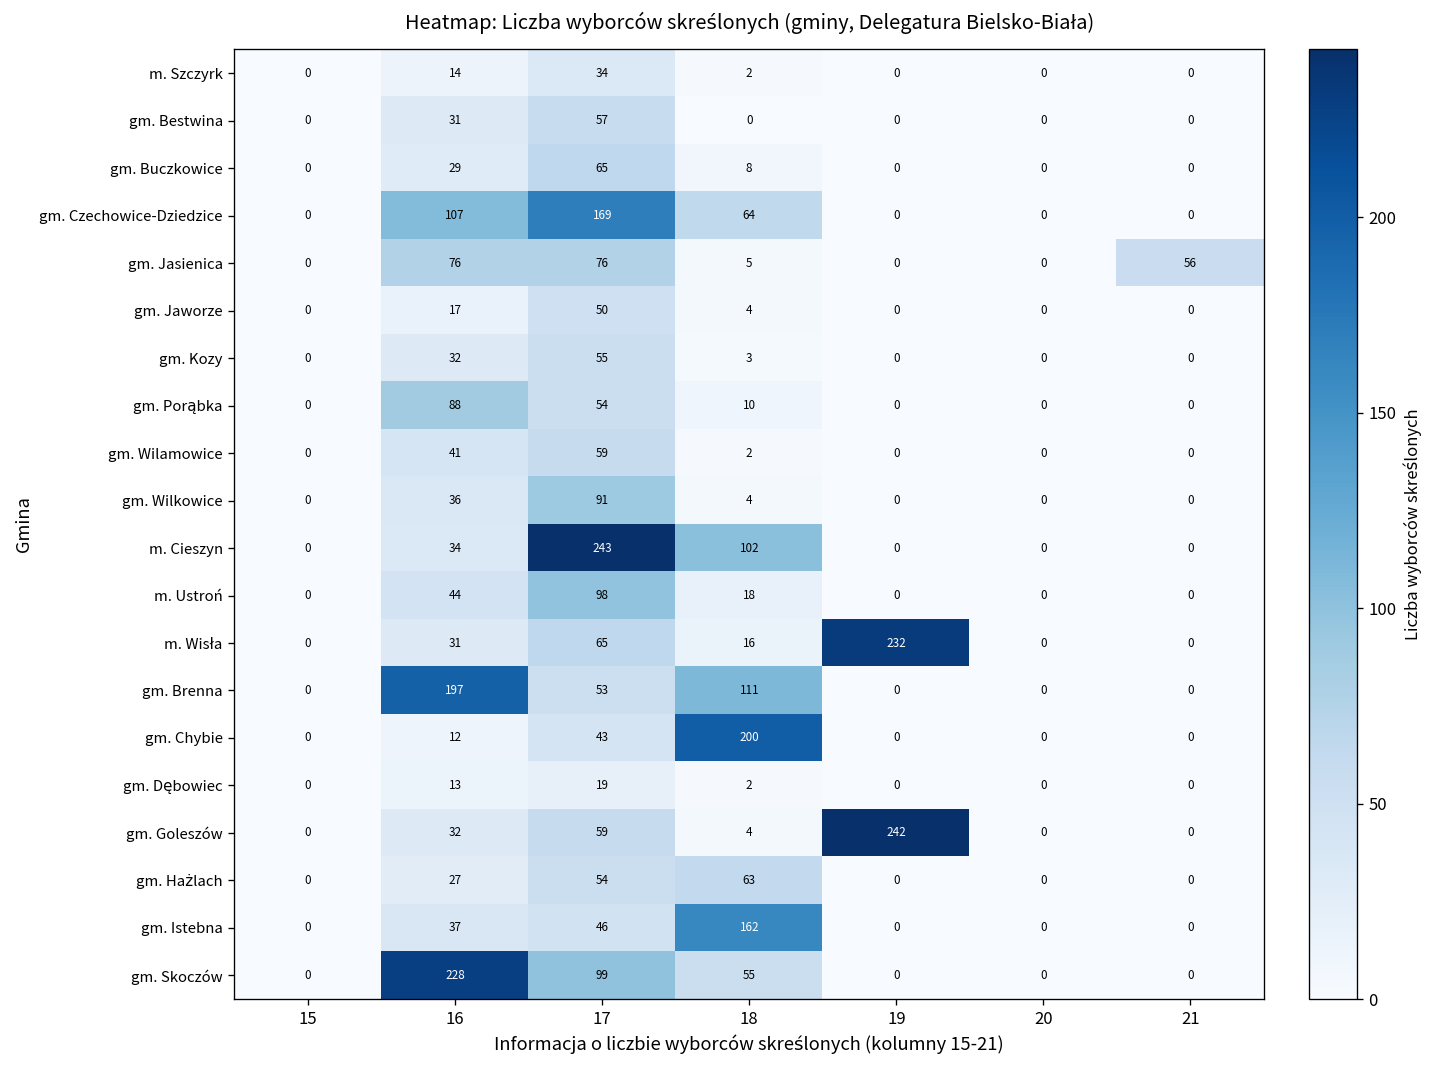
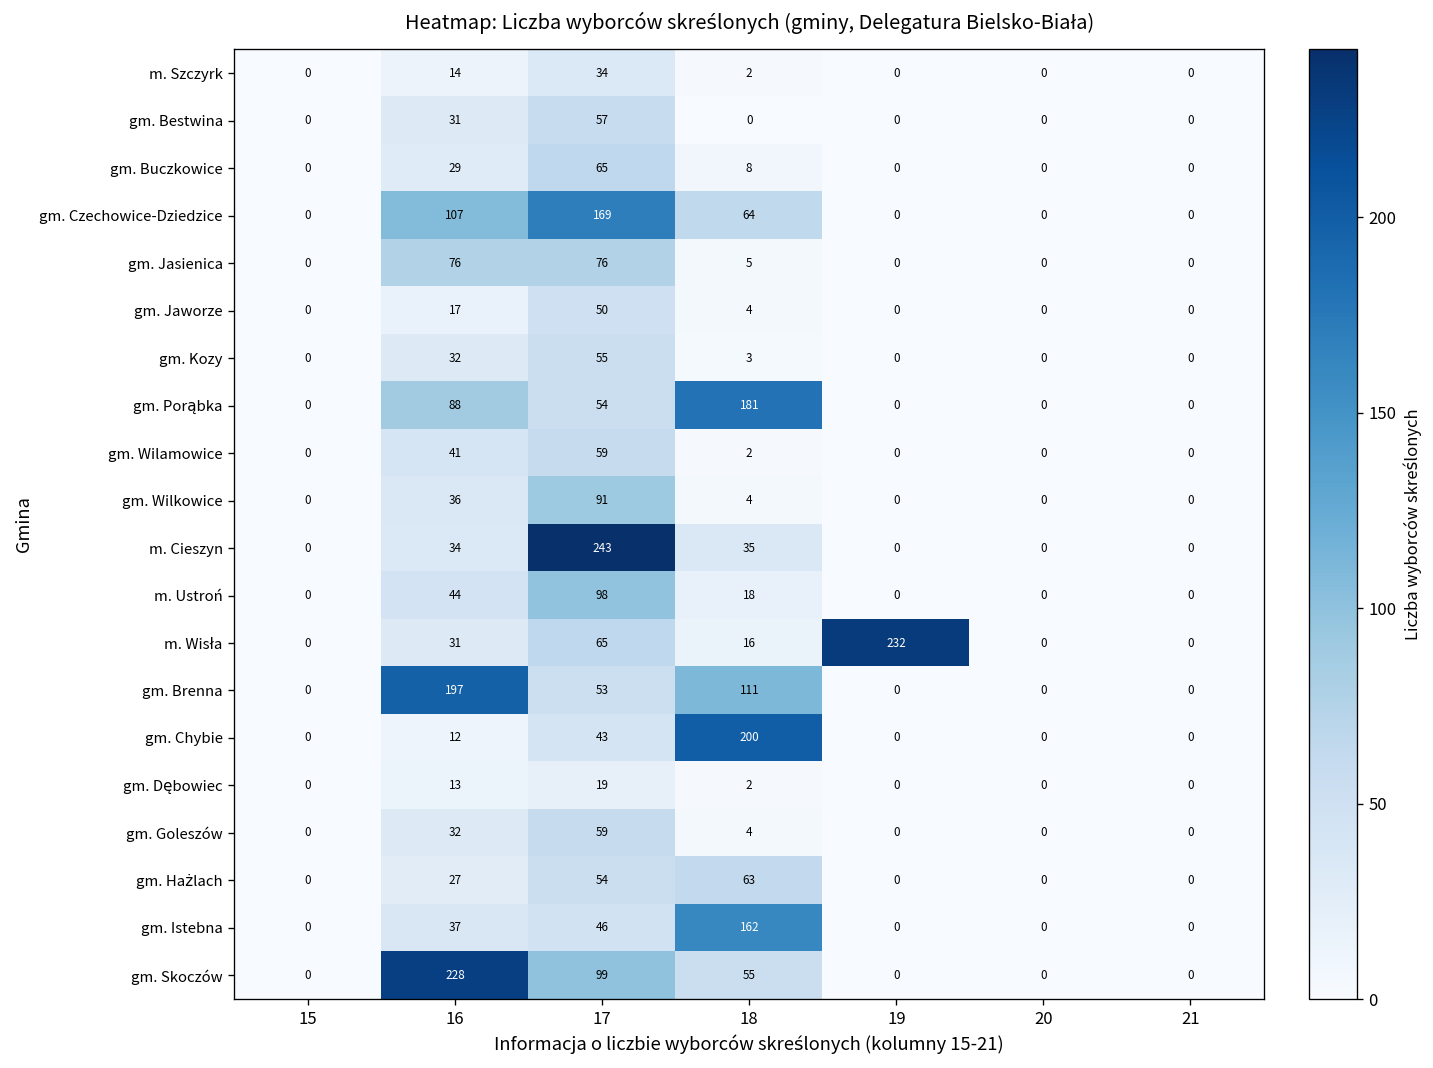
  {
    "m. Szczyrk": {
      "15": 0,
      "16": 14,
      "17": 34,
      "18": 2,
      "19": 0,
      "20": 0,
      "21": 0
    },
    "gm. Bestwina": {
      "15": 0,
      "16": 31,
      "17": 57,
      "18": 0,
      "19": 0,
      "20": 0,
      "21": 0
    },
    "gm. Buczkowice": {
      "15": 0,
      "16": 29,
      "17": 65,
      "18": 8,
      "19": 0,
      "20": 0,
      "21": 0
    },
    "gm. Czechowice-Dziedzice": {
      "15": 0,
      "16": 107,
      "17": 169,
      "18": 64,
      "19": 0,
      "20": 0,
      "21": 0
    },
    "gm. Jasienica": {
      "15": 0,
      "16": 76,
      "17": 76,
      "18": 5,
      "19": 0,
      "20": 0,
-     "21": 56
+     "21": 0
    },
    "gm. Jaworze": {
      "15": 0,
      "16": 17,
      "17": 50,
      "18": 4,
      "19": 0,
      "20": 0,
      "21": 0
    },
    "gm. Kozy": {
      "15": 0,
      "16": 32,
      "17": 55,
      "18": 3,
      "19": 0,
      "20": 0,
      "21": 0
    },
    "gm. Porąbka": {
      "15": 0,
      "16": 88,
      "17": 54,
-     "18": 10,
+     "18": 181,
      "19": 0,
      "20": 0,
      "21": 0
    },
    "gm. Wilamowice": {
      "15": 0,
      "16": 41,
      "17": 59,
      "18": 2,
      "19": 0,
      "20": 0,
      "21": 0
    },
    "gm. Wilkowice": {
      "15": 0,
      "16": 36,
      "17": 91,
      "18": 4,
      "19": 0,
      "20": 0,
      "21": 0
    },
    "m. Cieszyn": {
      "15": 0,
      "16": 34,
      "17": 243,
-     "18": 102,
+     "18": 35,
      "19": 0,
      "20": 0,
      "21": 0
    },
    "m. Ustroń": {
      "15": 0,
      "16": 44,
      "17": 98,
      "18": 18,
      "19": 0,
      "20": 0,
      "21": 0
    },
    "m. Wisła": {
      "15": 0,
      "16": 31,
      "17": 65,
      "18": 16,
      "19": 232,
      "20": 0,
      "21": 0
    },
    "gm. Brenna": {
      "15": 0,
      "16": 197,
      "17": 53,
      "18": 111,
      "19": 0,
      "20": 0,
      "21": 0
    },
    "gm. Chybie": {
      "15": 0,
      "16": 12,
      "17": 43,
      "18": 200,
      "19": 0,
      "20": 0,
      "21": 0
    },
    "gm. Dębowiec": {
      "15": 0,
      "16": 13,
      "17": 19,
      "18": 2,
      "19": 0,
      "20": 0,
      "21": 0
    },
    "gm. Goleszów": {
      "15": 0,
      "16": 32,
      "17": 59,
      "18": 4,
-     "19": 242,
+     "19": 0,
      "20": 0,
      "21": 0
    },
    "gm. Hażlach": {
      "15": 0,
      "16": 27,
      "17": 54,
      "18": 63,
      "19": 0,
      "20": 0,
      "21": 0
    },
    "gm. Istebna": {
      "15": 0,
      "16": 37,
      "17": 46,
      "18": 162,
      "19": 0,
      "20": 0,
      "21": 0
    },
    "gm. Skoczów": {
      "15": 0,
      "16": 228,
      "17": 99,
      "18": 55,
      "19": 0,
      "20": 0,
      "21": 0
    }
  }
